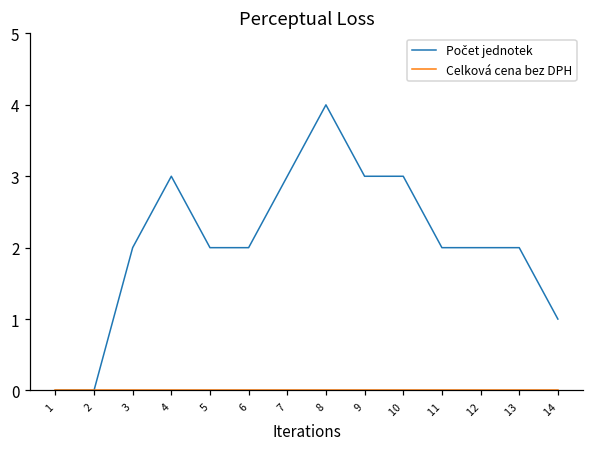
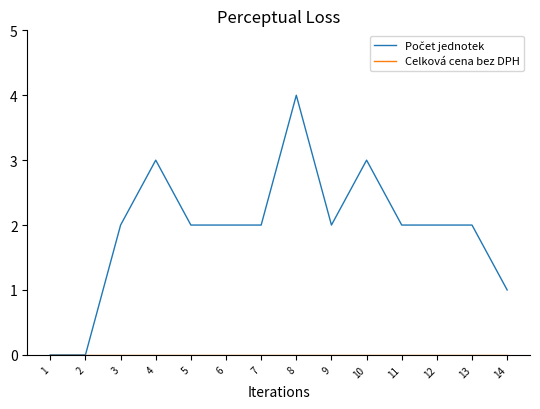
  {
    "Počet jednotek": {
      "3": 2,
      "4": 3,
      "5": 2,
      "6": 2,
-     "7": 3,
+     "7": 2,
      "8": 4,
-     "9": 3,
+     "9": 2,
      "10": 3,
      "11": 2,
      "12": 2,
      "13": 2,
      "14": 1
    },
    "Celková cena bez DPH": {
      "3": 0,
      "4": 0,
      "5": 0,
      "6": 0,
      "7": 0,
      "8": 0,
      "9": 0,
      "10": 0,
      "11": 0,
      "12": 0,
      "13": 0,
      "14": 0
    }
  }
